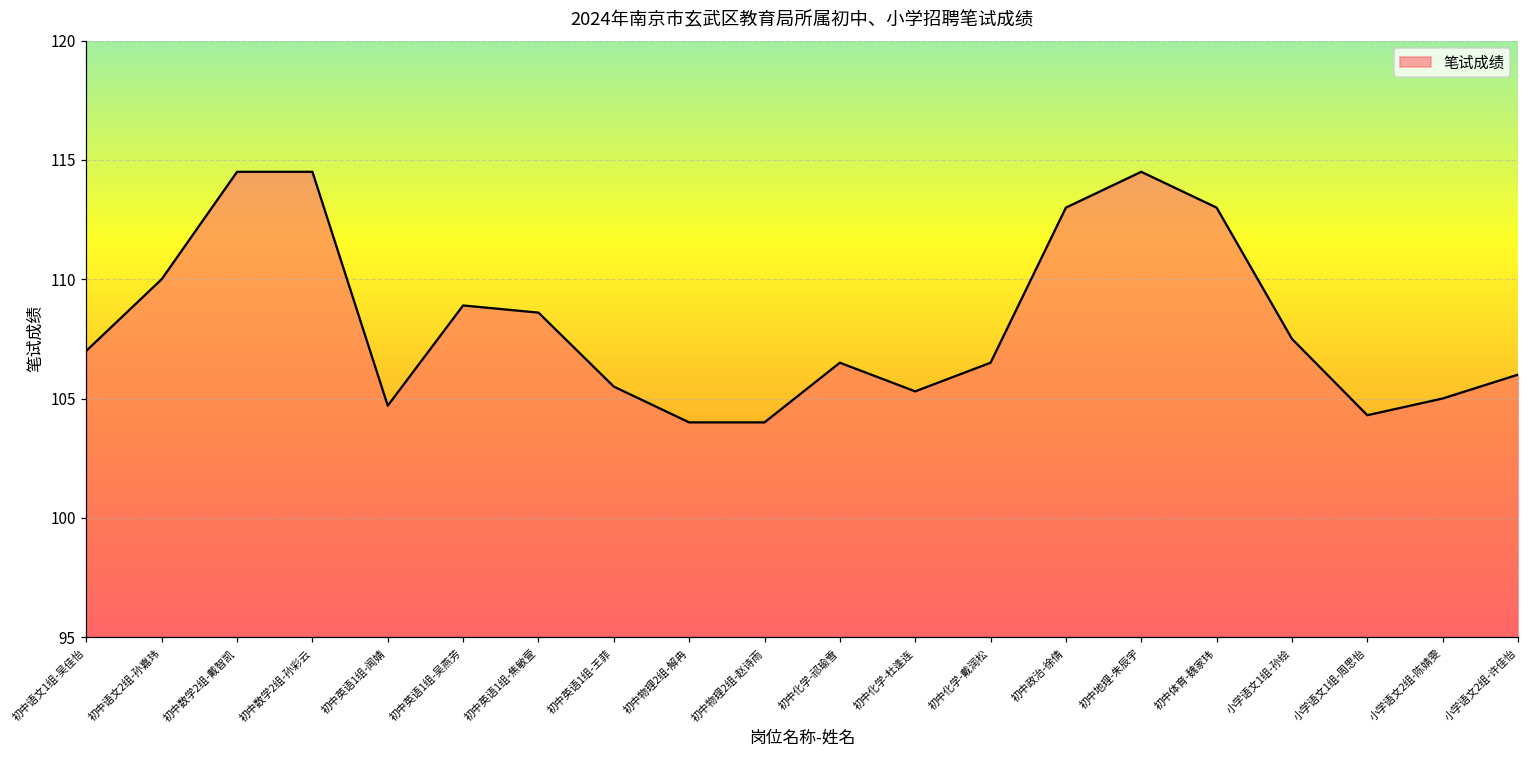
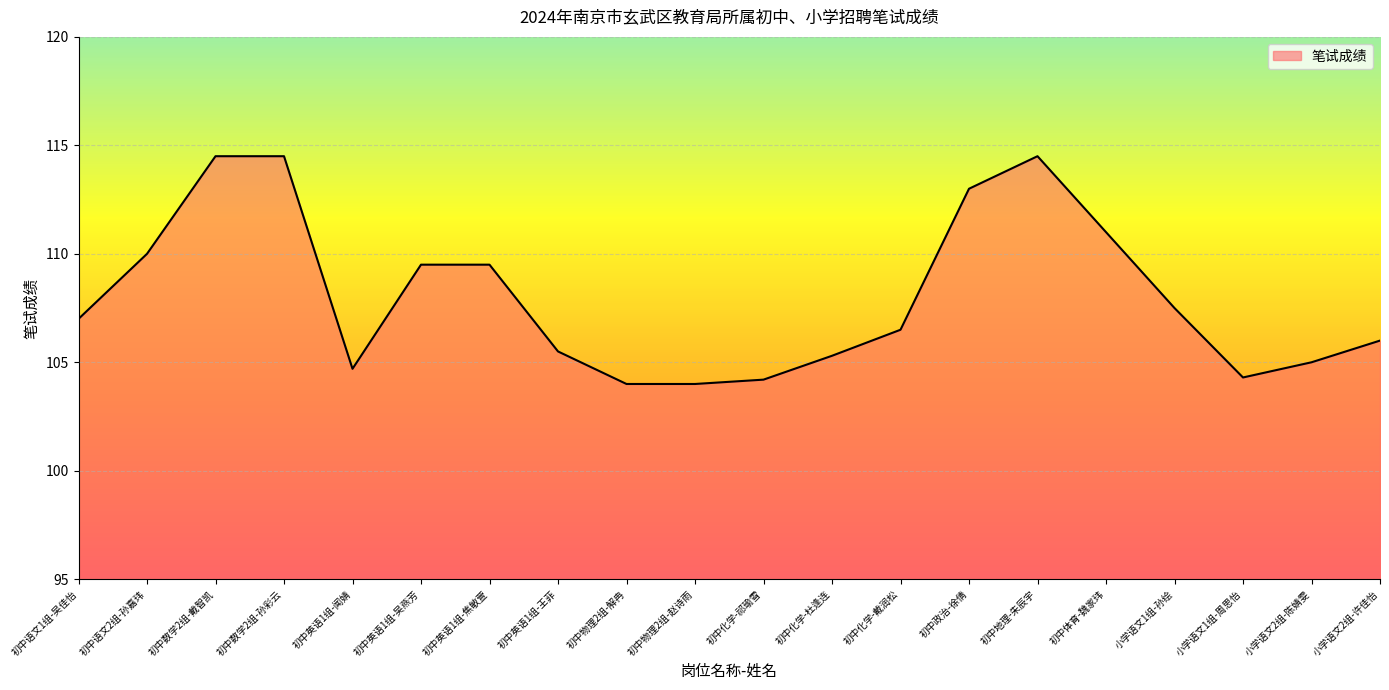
  {
    "初中语文1组-吴佳怡": 107.0,
    "初中语文2组-孙嘉玮": 110.0,
    "初中数学2组-戴智凯": 114.5,
    "初中数学2组-孙彩云": 114.5,
    "初中英语1组-闻婧": 104.7,
-   "初中英语1组-吴燕芳": 108.9,
-   "初中英语1组-焦敏萱": 108.6,
+   "初中英语1组-吴燕芳": 109.5,
+   "初中英语1组-焦敏萱": 109.5,
    "初中英语1组-王菲": 105.5,
    "初中物理2组-解冉": 104.0,
    "初中物理2组-赵诗雨": 104.0,
-   "初中化学-祁瑜雪": 106.5,
+   "初中化学-祁瑜雪": 104.2,
    "初中化学-杜逢连": 105.3,
    "初中化学-戴润松": 106.5,
    "初中政治-徐倩": 113.0,
    "初中地理-朱辰宇": 114.5,
-   "初中体育-魏家玮": 113,
+   "初中体育-魏家玮": 111,
    "小学语文1组-孙绘": 107.5,
    "小学语文1组-周思怡": 104.3,
    "小学语文2组-陈婧雯": 105.0,
    "小学语文2组-许佳怡": 106.0
  }
